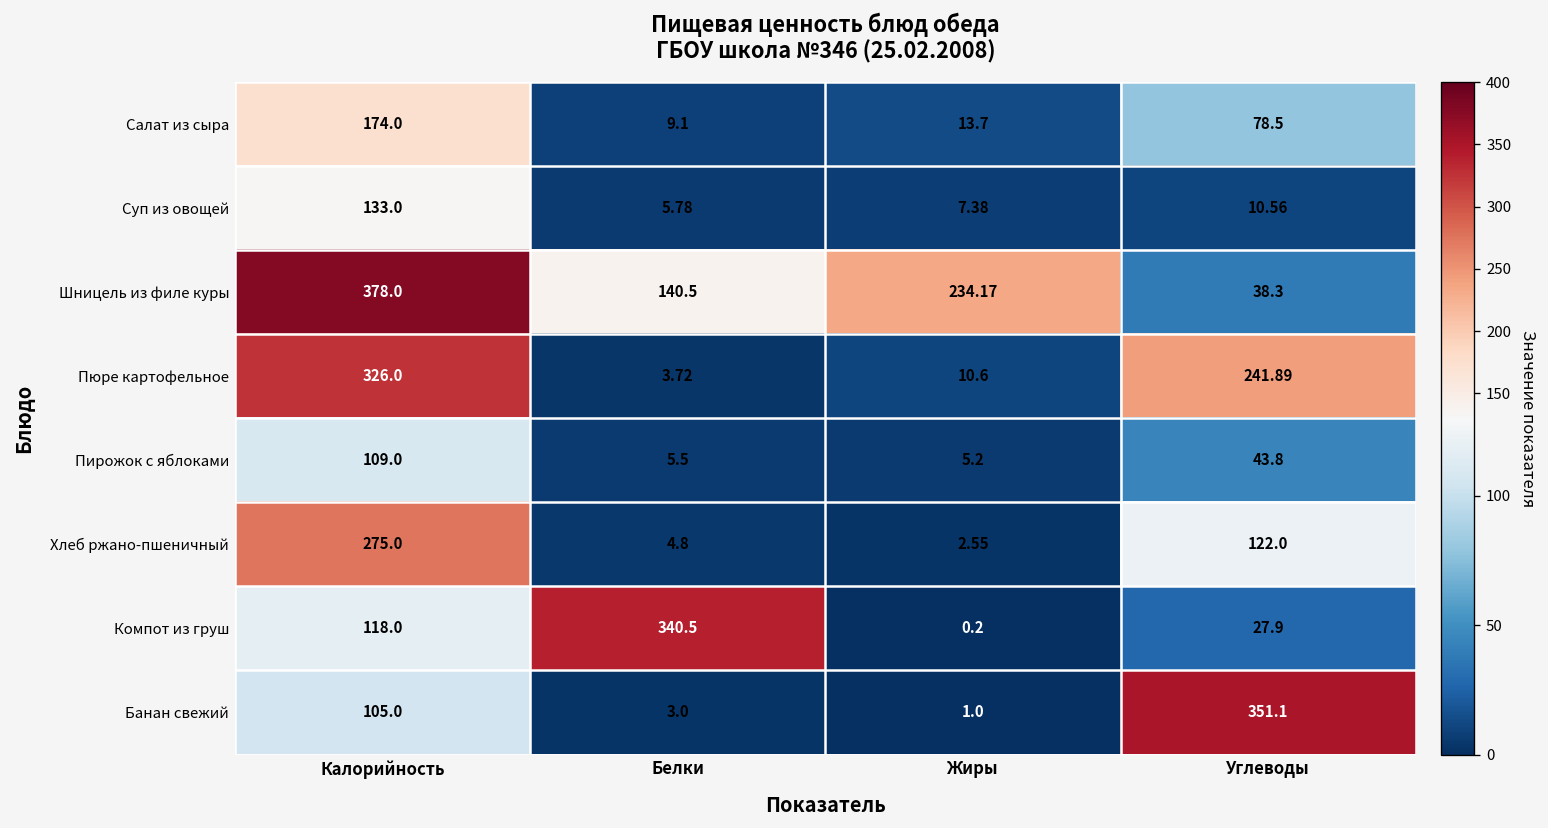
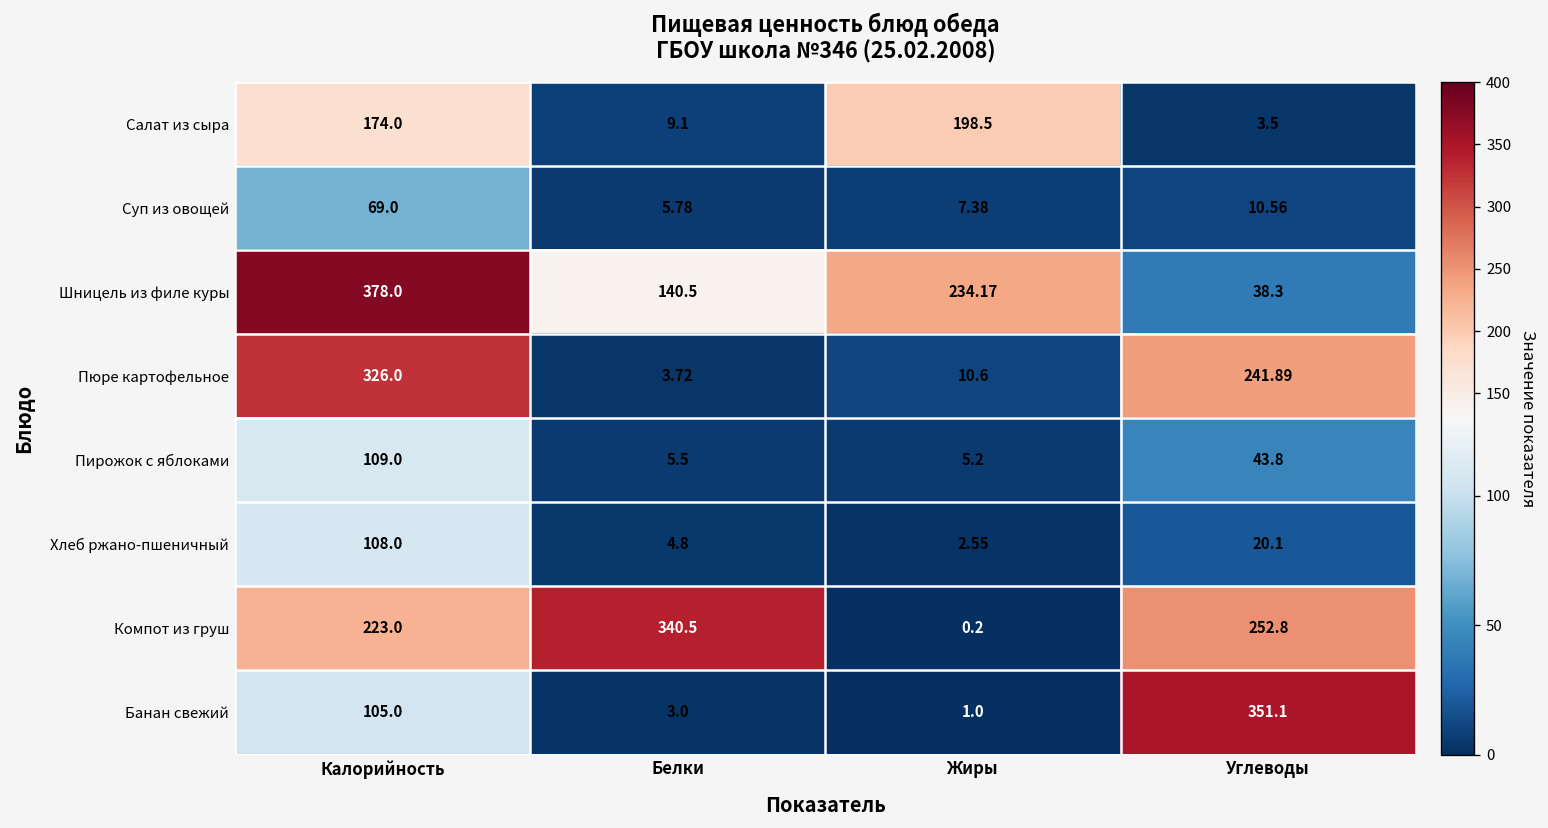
  {
    "Салат из сыра": {
      "Калорийность": 174.0,
      "Белки": 9.1,
-     "Жиры": 13.7,
-     "Углеводы": 78.5
+     "Жиры": 198.5,
+     "Углеводы": 3.5
    },
    "Суп из овощей": {
-     "Калорийность": 133.0,
+     "Калорийность": 69.0,
      "Белки": 5.78,
      "Жиры": 7.38,
      "Углеводы": 10.56
    },
    "Шницель из филе куры": {
      "Калорийность": 378.0,
      "Белки": 140.5,
      "Жиры": 234.17,
      "Углеводы": 38.3
    },
    "Пюре картофельное": {
      "Калорийность": 326.0,
      "Белки": 3.72,
      "Жиры": 10.6,
      "Углеводы": 241.89
    },
    "Пирожок с яблоками": {
      "Калорийность": 109.0,
      "Белки": 5.5,
      "Жиры": 5.2,
      "Углеводы": 43.8
    },
    "Хлеб ржано-пшеничный": {
-     "Калорийность": 275.0,
+     "Калорийность": 108.0,
      "Белки": 4.8,
      "Жиры": 2.55,
-     "Углеводы": 122.0
+     "Углеводы": 20.1
    },
    "Компот из груш": {
-     "Калорийность": 118.0,
+     "Калорийность": 223.0,
      "Белки": 340.5,
      "Жиры": 0.2,
-     "Углеводы": 27.9
+     "Углеводы": 252.8
    },
    "Банан свежий": {
      "Калорийность": 105.0,
      "Белки": 3.0,
      "Жиры": 1.0,
      "Углеводы": 351.1
    }
  }
